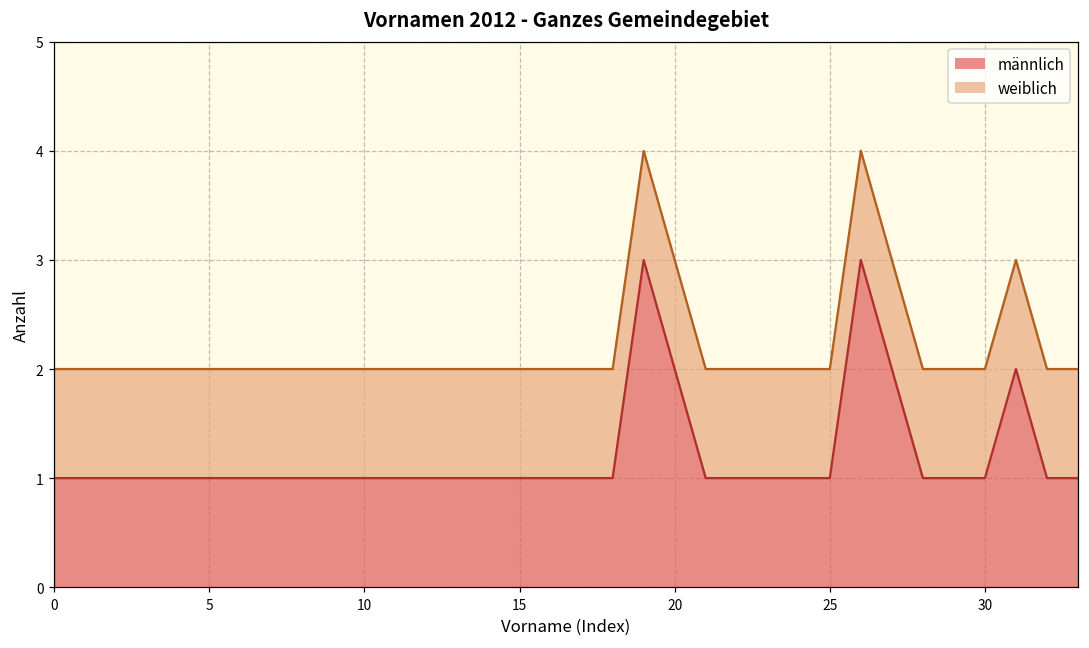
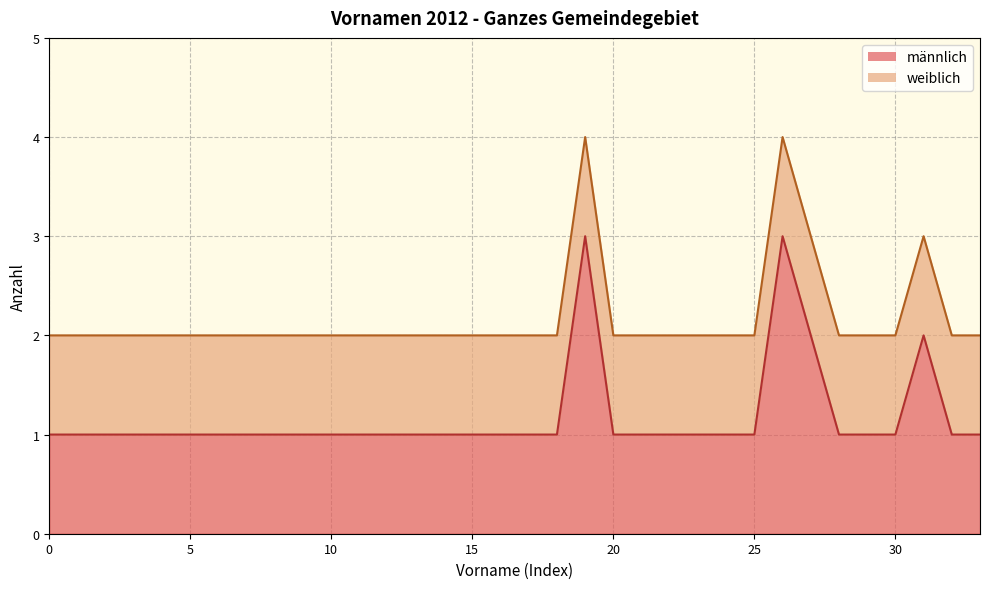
  {
    "männlich": {
      "0": 1,
      "5": 1,
      "10": 1,
      "15": 1,
-     "20": 2,
+     "20": 1,
      "25": 1,
      "30": 1
    },
    "weiblich": {
      "0": 1,
      "5": 1,
      "10": 1,
      "15": 1,
      "20": 1,
      "25": 1,
      "30": 1
    }
  }
